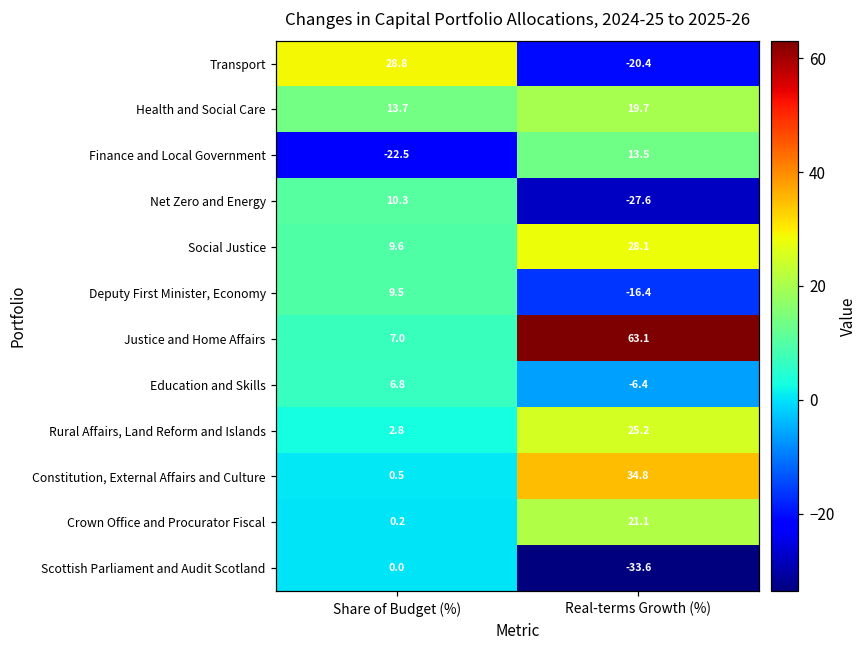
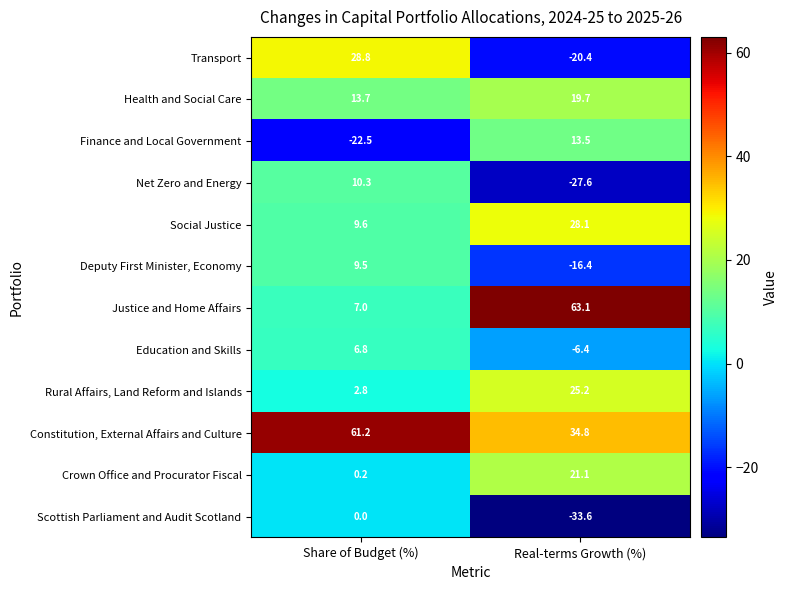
  {
    "Transport": {
      "Share of Budget (%)": 28.8,
      "Real-terms Growth (%)": -20.4
    },
    "Health and Social Care": {
      "Share of Budget (%)": 13.7,
      "Real-terms Growth (%)": 19.7
    },
    "Finance and Local Government": {
      "Share of Budget (%)": -22.5,
      "Real-terms Growth (%)": 13.5
    },
    "Net Zero and Energy": {
      "Share of Budget (%)": 10.3,
      "Real-terms Growth (%)": -27.6
    },
    "Social Justice": {
      "Share of Budget (%)": 9.6,
      "Real-terms Growth (%)": 28.1
    },
    "Deputy First Minister, Economy": {
      "Share of Budget (%)": 9.5,
      "Real-terms Growth (%)": -16.4
    },
    "Justice and Home Affairs": {
      "Share of Budget (%)": 7.0,
      "Real-terms Growth (%)": 63.1
    },
    "Education and Skills": {
      "Share of Budget (%)": 6.8,
      "Real-terms Growth (%)": -6.4
    },
    "Rural Affairs, Land Reform and Islands": {
      "Share of Budget (%)": 2.8,
      "Real-terms Growth (%)": 25.2
    },
    "Constitution, External Affairs and Culture": {
-     "Share of Budget (%)": 0.5,
+     "Share of Budget (%)": 61.2,
      "Real-terms Growth (%)": 34.8
    },
    "Crown Office and Procurator Fiscal": {
      "Share of Budget (%)": 0.2,
      "Real-terms Growth (%)": 21.1
    },
    "Scottish Parliament and Audit Scotland": {
      "Share of Budget (%)": 0.0,
      "Real-terms Growth (%)": -33.6
    }
  }
